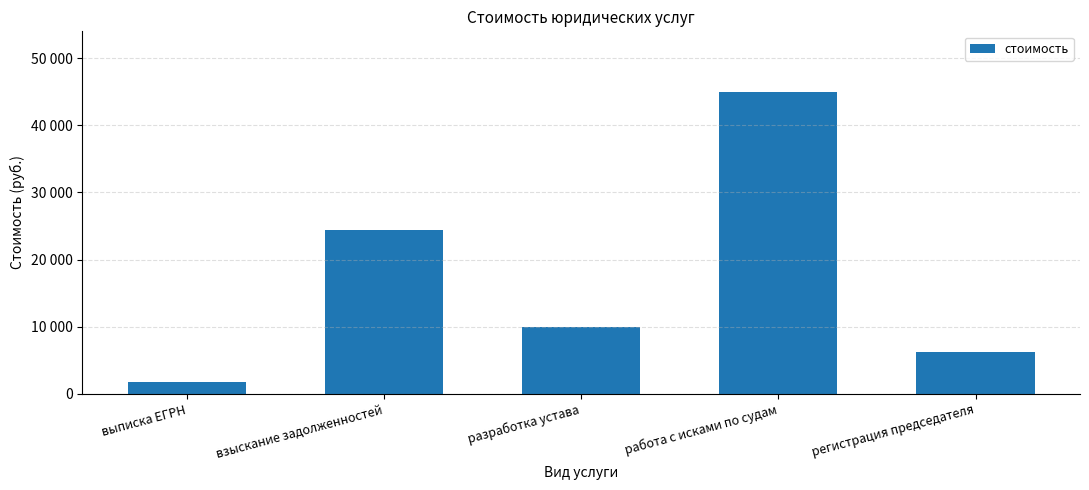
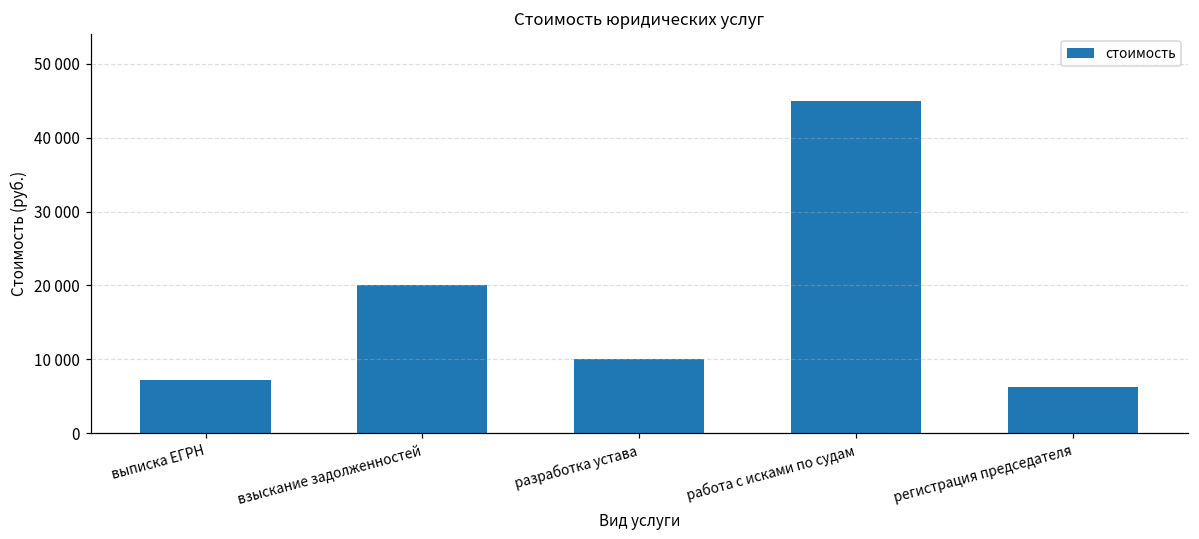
  {
-   "выписка ЕГРН": 2000,
-   "взыскание задолженностей": 24000,
+   "выписка ЕГРН": 7000,
+   "взыскание задолженностей": 20000,
    "разработка устава": 10000,
    "работа с исками по судам": 45000,
    "регистрация председателя": 6000
  }
